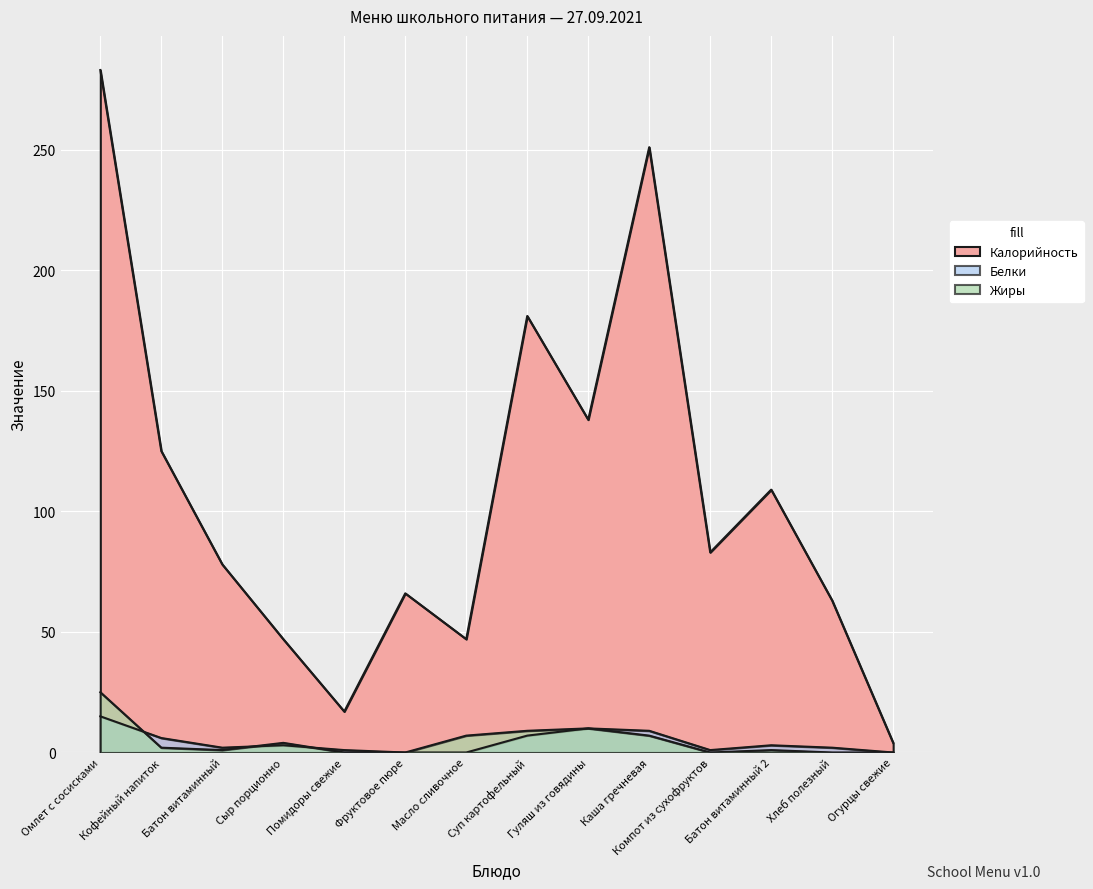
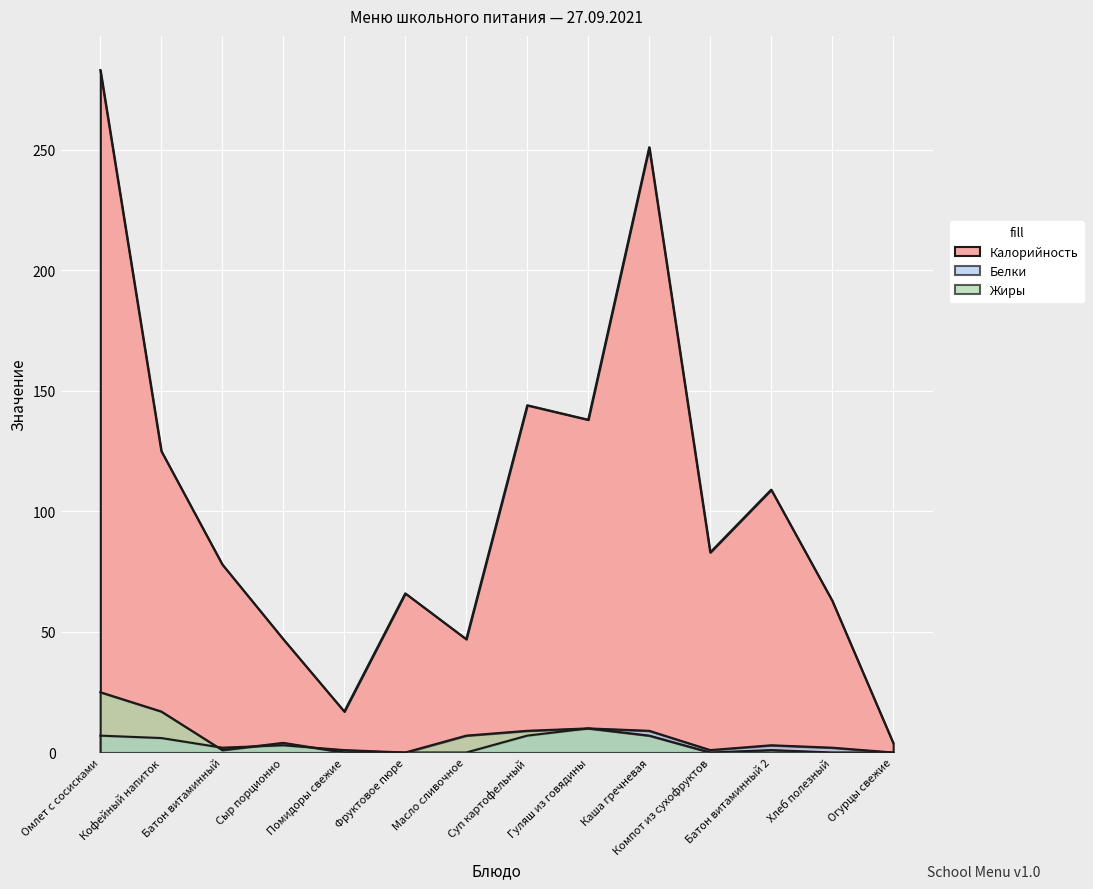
  {
    "Калорийность": {
      "Омлет с сосисками": 283,
      "Кофейный напиток": 125,
      "Батон витаминный": 78,
      "Сыр порционно": 47,
      "Помидоры свежие": 17,
      "Фруктовое пюре": 66,
      "Масло сливочное": 47,
-     "Суп картофельный": 181,
+     "Суп картофельный": 144,
      "Гуляш из говядины": 138,
      "Каша гречневая": 251,
      "Компот из сухофруктов": 83,
      "Батон витаминный 2": 109,
      "Хлеб полезный": 63,
      "Огурцы свежие": 4
    },
    "Белки": {
-     "Омлет с сосисками": 15,
+     "Омлет с сосисками": 7,
      "Кофейный напиток": 6,
      "Масло сливочное": 0,
      "Суп картофельный": 7,
      "Каша гречневая": 9,
      "Батон витаминный 2": 3,
      "Хлеб полезный": 2
    },
    "Жиры": {
      "Омлет с сосисками": 25,
-     "Кофейный напиток": 2,
+     "Кофейный напиток": 17,
      "Масло сливочное": 7,
      "Суп картофельный": 9,
      "Каша гречневая": 7,
      "Батон витаминный 2": 1,
      "Хлеб полезный": 0
    }
  }
